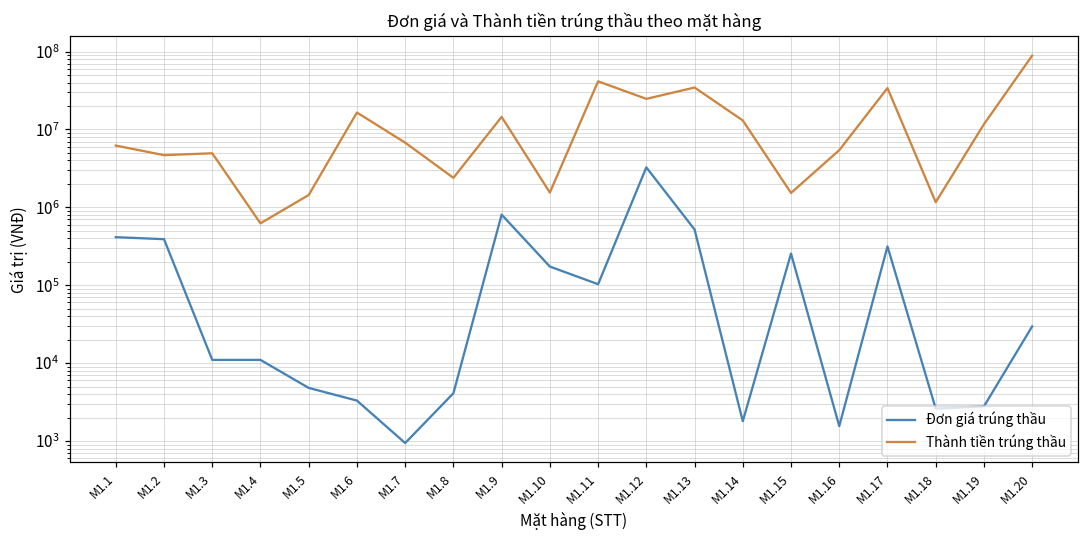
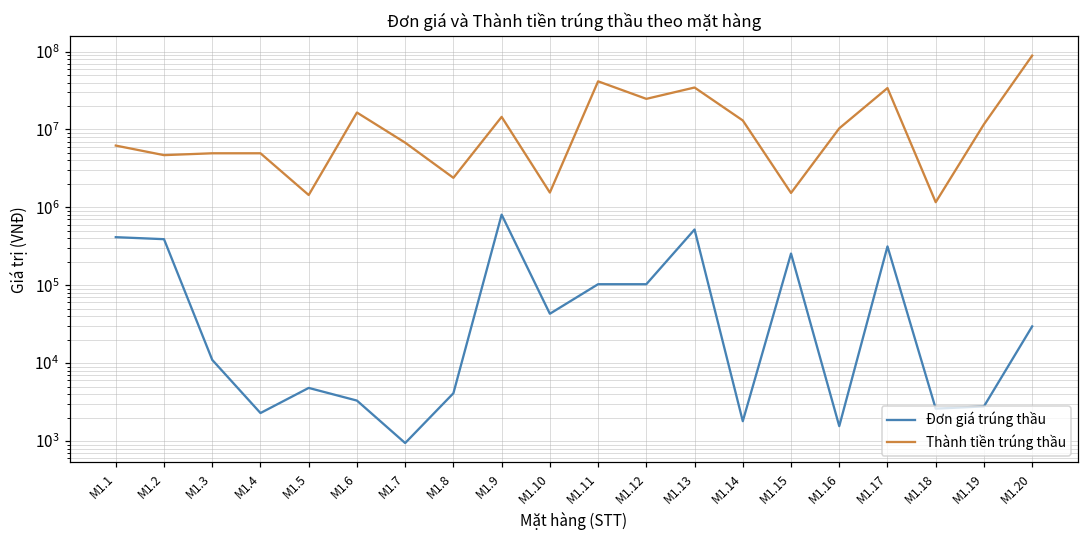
  {
    "Đơn giá trúng thầu": {
      "M1.1": 400000,
      "M1.2": 400000,
      "M1.3": 11000,
-     "M1.4": 11000,
+     "M1.4": 2300,
      "M1.5": 5000,
      "M1.6": 3000,
      "M1.7": 900,
      "M1.8": 4000,
      "M1.9": 800000,
-     "M1.10": 170000,
+     "M1.10": 40000,
      "M1.11": 100000,
-     "M1.12": 3000000,
+     "M1.12": 100000,
      "M1.13": 500000,
      "M1.14": 1800,
      "M1.15": 260000,
      "M1.16": 1600,
      "M1.17": 300000,
      "M1.20": 30000
    },
    "Thành tiền trúng thầu": {
      "M1.1": 6000000,
      "M1.2": 5000000,
      "M1.3": 5000000,
-     "M1.4": 600000,
+     "M1.4": 5000000,
      "M1.5": 1400000,
      "M1.6": 17000000,
      "M1.7": 7000000,
      "M1.8": 2400000,
      "M1.9": 15000000,
      "M1.10": 1500000,
      "M1.11": 40000000,
      "M1.12": 25000000,
      "M1.13": 30000000,
      "M1.14": 13000000,
      "M1.15": 1500000,
-     "M1.16": 5000000,
+     "M1.16": 10000000,
      "M1.17": 30000000,
      "M1.18": 1200000,
      "M1.19": 12000000,
      "M1.20": 90000000
    }
  }
